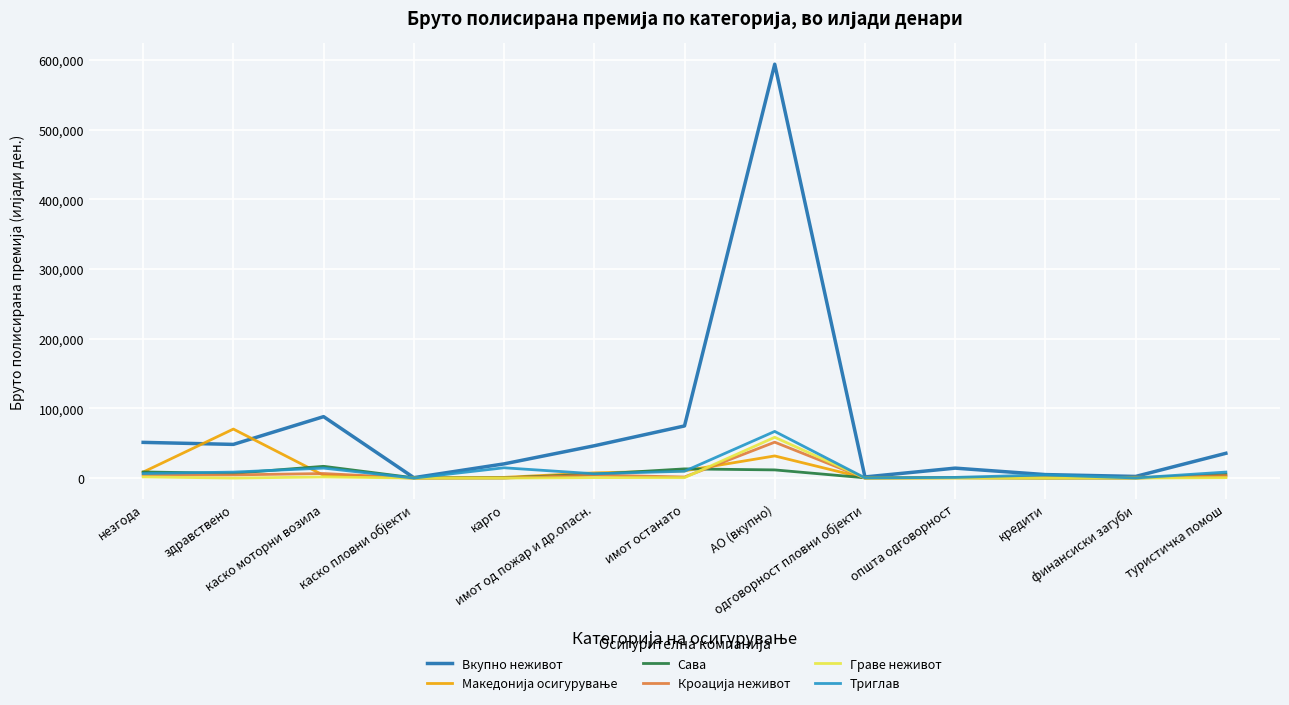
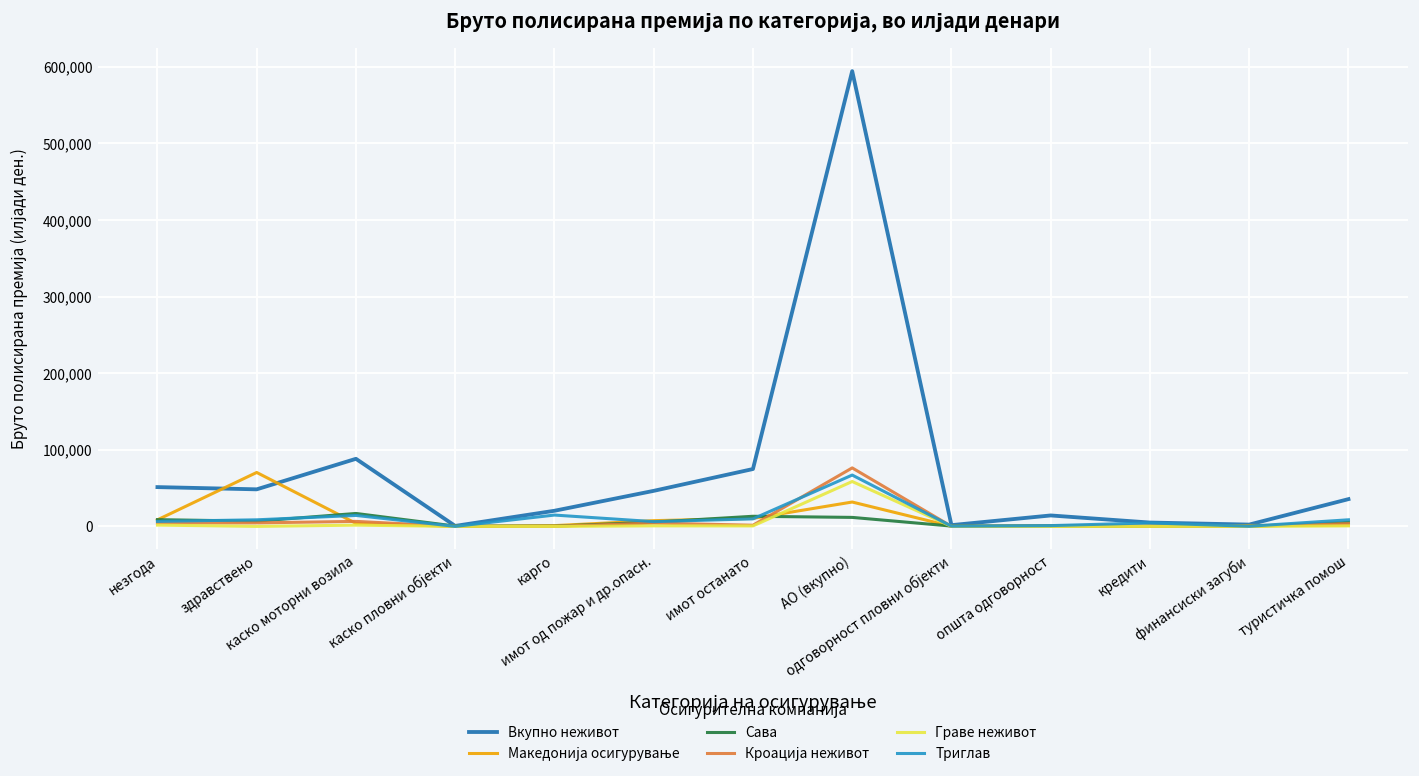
  {
    "Македонија осигурување": {
      "здравствено": "70,000",
      "АО (вкупно)": "30,000"
    },
    "Сава": {
      "АО (вкупно)": "10,000"
    },
    "Кроација неживот": {
-     "АО (вкупно)": "50,000"
+     "АО (вкупно)": "80,000"
    },
    "Граве неживот": {
      "здравствено": "0",
      "имот од пожар и др.опасн.": "0",
      "АО (вкупно)": "60,000"
    }
  }
